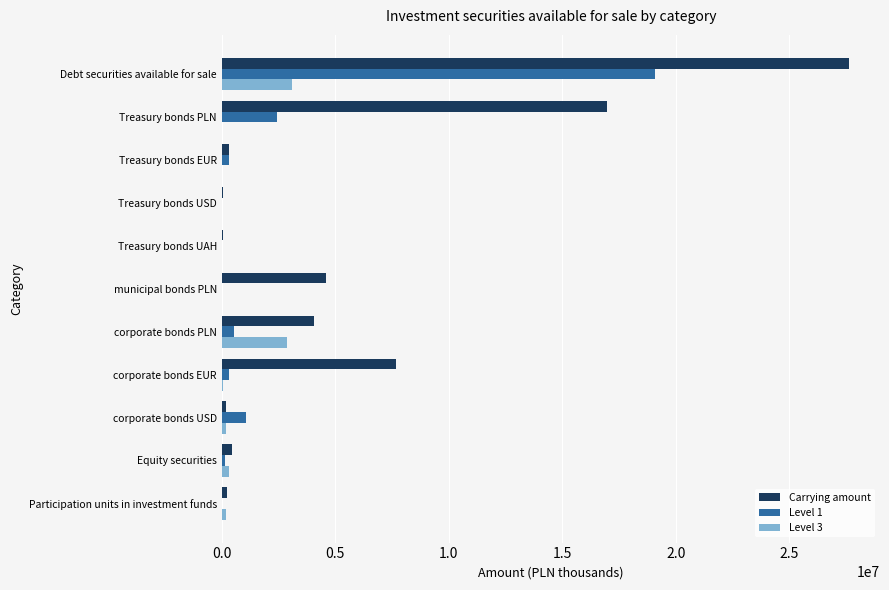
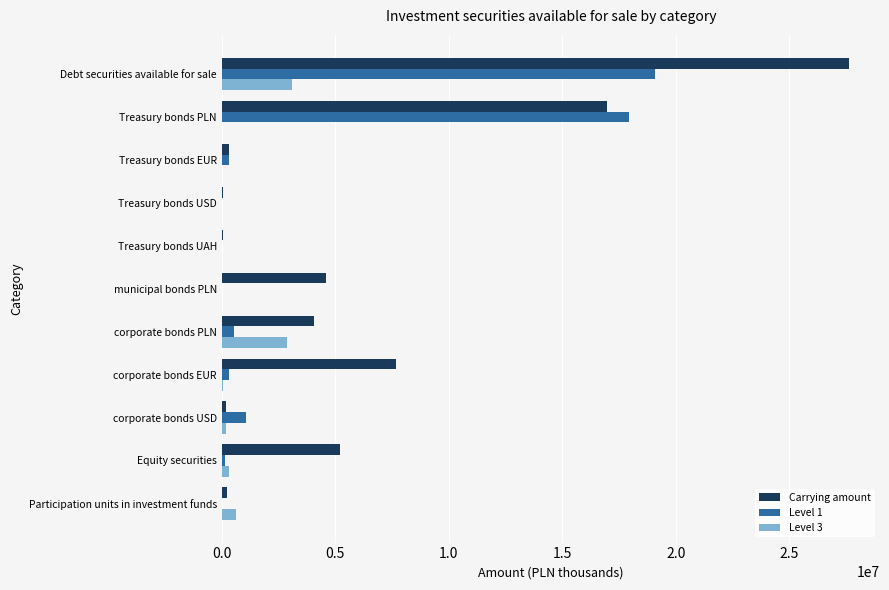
  {
    "Carrying amount": {
      "Debt securities available for sale": 27600000,
      "Treasury bonds PLN": 17000000,
      "Treasury bonds EUR": 300000,
      "municipal bonds PLN": 4600000,
      "corporate bonds PLN": 4100000,
      "corporate bonds EUR": 7700000,
      "corporate bonds USD": 200000,
-     "Equity securities": 500000,
+     "Equity securities": 5200000,
      "Participation units in investment funds": 200000
    },
    "Level 1": {
      "Debt securities available for sale": 19100000,
-     "Treasury bonds PLN": 2400000,
+     "Treasury bonds PLN": 17900000,
      "Treasury bonds EUR": 300000,
      "Treasury bonds USD": 0,
      "Treasury bonds UAH": 0,
      "municipal bonds PLN": 0,
      "corporate bonds PLN": 500000,
      "corporate bonds EUR": 300000,
      "corporate bonds USD": 1100000,
      "Equity securities": 100000
    },
    "Level 3": {
      "Debt securities available for sale": 3100000,
      "Treasury bonds PLN": 0,
      "Treasury bonds EUR": 0,
      "Treasury bonds USD": 0,
      "Treasury bonds UAH": 0,
      "municipal bonds PLN": 0,
      "corporate bonds PLN": 2900000,
      "corporate bonds USD": 200000,
      "Equity securities": 300000,
-     "Participation units in investment funds": 200000
+     "Participation units in investment funds": 600000
    }
  }
